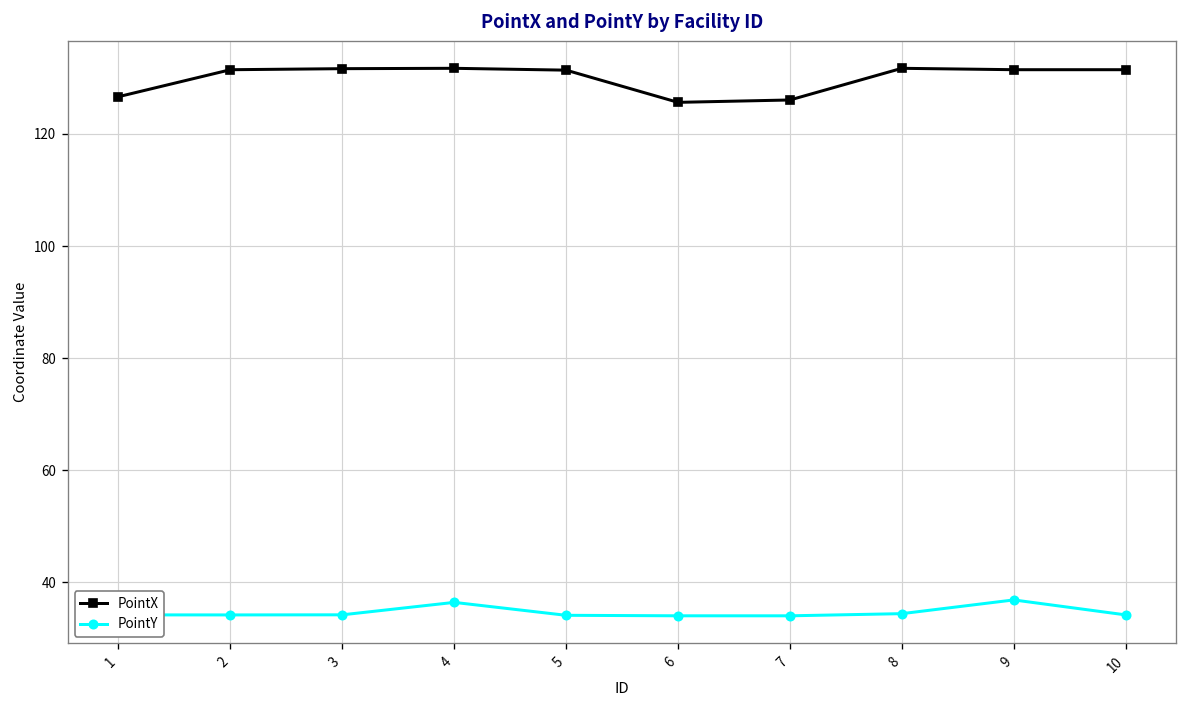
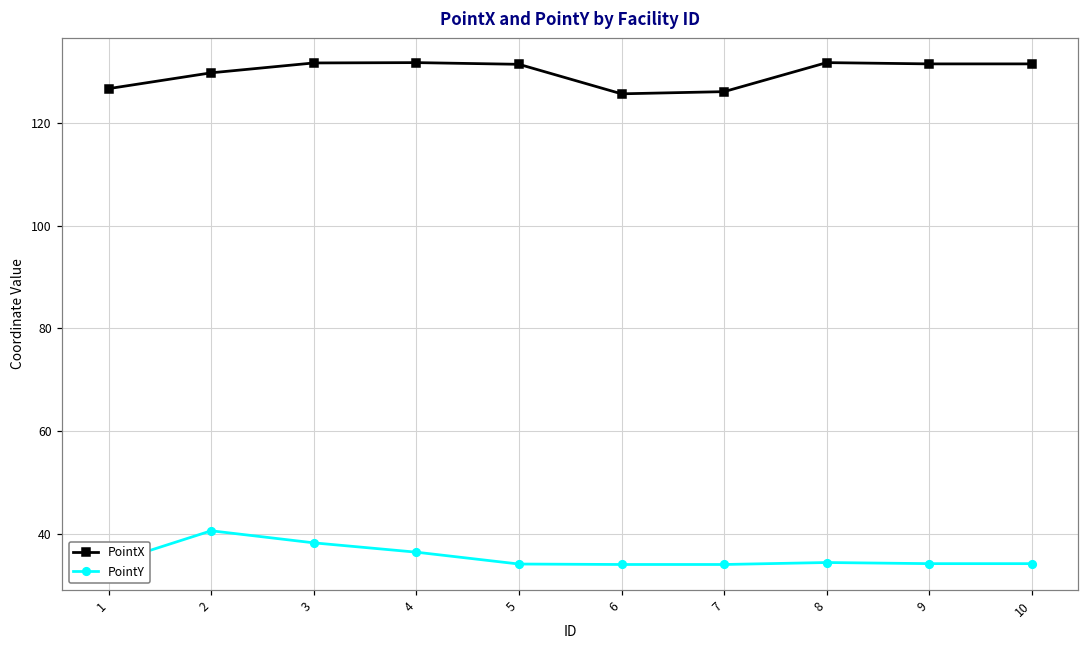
  {
    "PointX": {
      "1": 127,
-     "2": 131,
+     "2": 130,
      "3": 132,
      "4": 132,
      "5": 131,
      "6": 126,
      "7": 126,
      "8": 132,
      "9": 131,
      "10": 131
    },
    "PointY": {
-     "2": 34,
-     "3": 34,
+     "2": 41,
+     "3": 38,
      "4": 36,
      "5": 34,
      "6": 34,
      "7": 34,
      "8": 34,
-     "9": 37,
+     "9": 34,
      "10": 34
    }
  }
